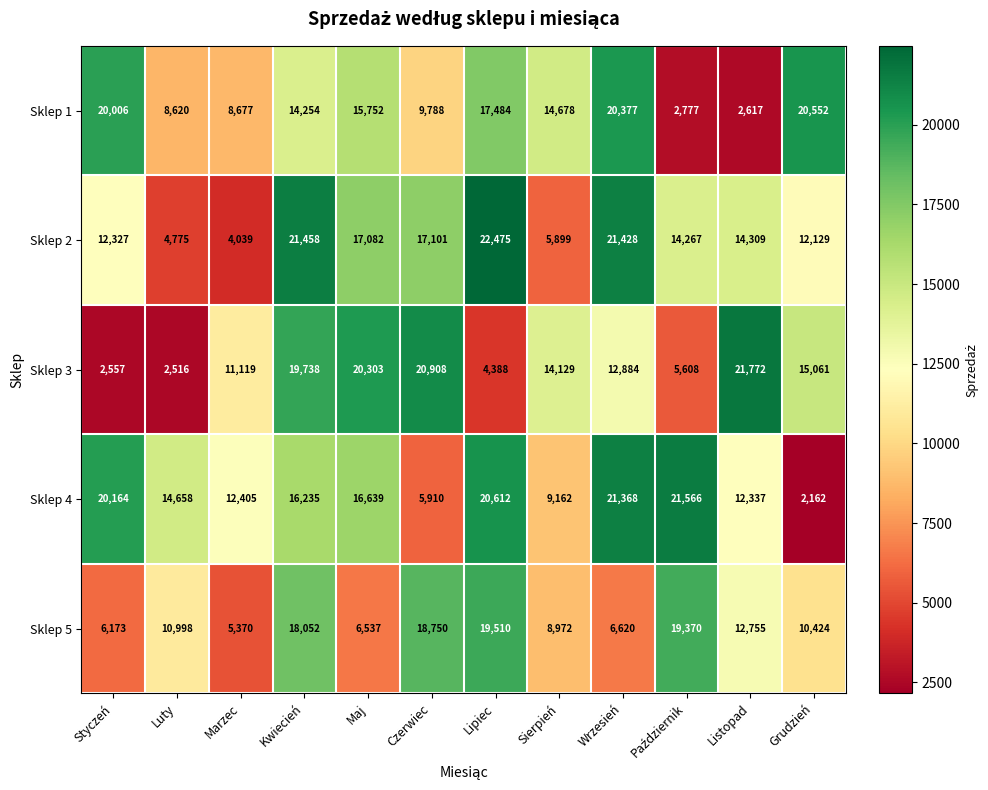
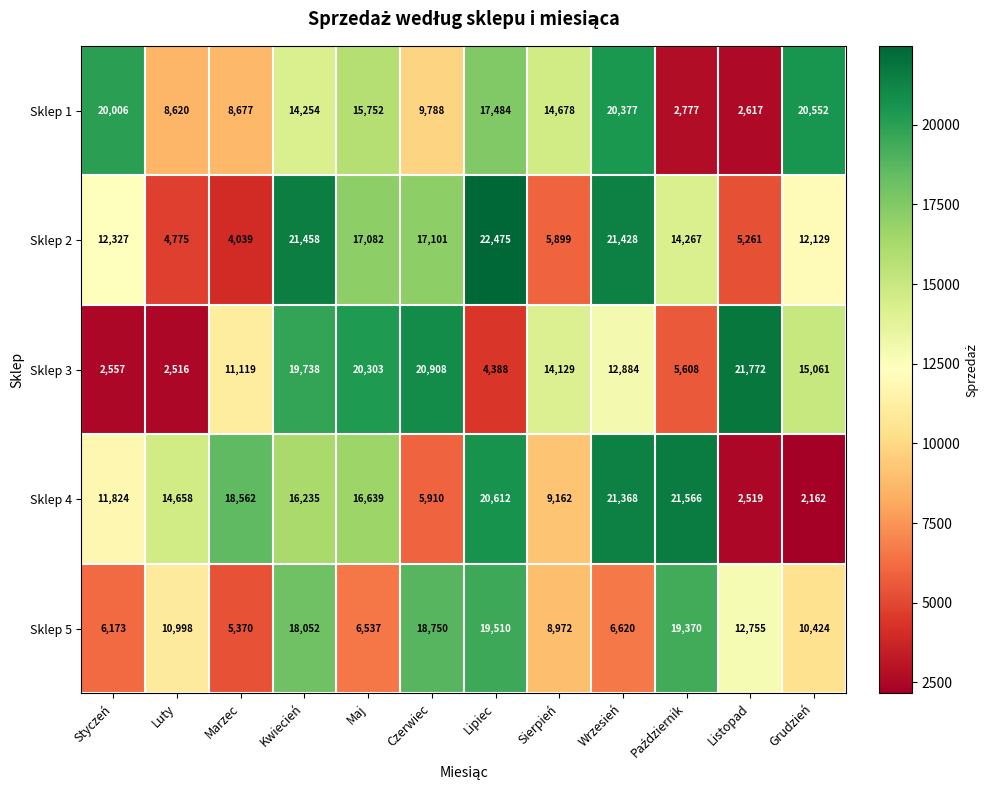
  {
    "Sklep 1": {
      "Styczeń": "20,006",
      "Luty": "8,620",
      "Marzec": "8,677",
      "Kwiecień": "14,254",
      "Maj": "15,752",
      "Czerwiec": "9,788",
      "Lipiec": "17,484",
      "Sierpień": "14,678",
      "Wrzesień": "20,377",
      "Październik": "2,777",
      "Listopad": "2,617",
      "Grudzień": "20,552"
    },
    "Sklep 2": {
      "Styczeń": "12,327",
      "Luty": "4,775",
      "Marzec": "4,039",
      "Kwiecień": "21,458",
      "Maj": "17,082",
      "Czerwiec": "17,101",
      "Lipiec": "22,475",
      "Sierpień": "5,899",
      "Wrzesień": "21,428",
      "Październik": "14,267",
-     "Listopad": "14,309",
+     "Listopad": "5,261",
      "Grudzień": "12,129"
    },
    "Sklep 3": {
      "Styczeń": "2,557",
      "Luty": "2,516",
      "Marzec": "11,119",
      "Kwiecień": "19,738",
      "Maj": "20,303",
      "Czerwiec": "20,908",
      "Lipiec": "4,388",
      "Sierpień": "14,129",
      "Wrzesień": "12,884",
      "Październik": "5,608",
      "Listopad": "21,772",
      "Grudzień": "15,061"
    },
    "Sklep 4": {
-     "Styczeń": "20,164",
+     "Styczeń": "11,824",
      "Luty": "14,658",
-     "Marzec": "12,405",
+     "Marzec": "18,562",
      "Kwiecień": "16,235",
      "Maj": "16,639",
      "Czerwiec": "5,910",
      "Lipiec": "20,612",
      "Sierpień": "9,162",
      "Wrzesień": "21,368",
      "Październik": "21,566",
-     "Listopad": "12,337",
+     "Listopad": "2,519",
      "Grudzień": "2,162"
    },
    "Sklep 5": {
      "Styczeń": "6,173",
      "Luty": "10,998",
      "Marzec": "5,370",
      "Kwiecień": "18,052",
      "Maj": "6,537",
      "Czerwiec": "18,750",
      "Lipiec": "19,510",
      "Sierpień": "8,972",
      "Wrzesień": "6,620",
      "Październik": "19,370",
      "Listopad": "12,755",
      "Grudzień": "10,424"
    }
  }
